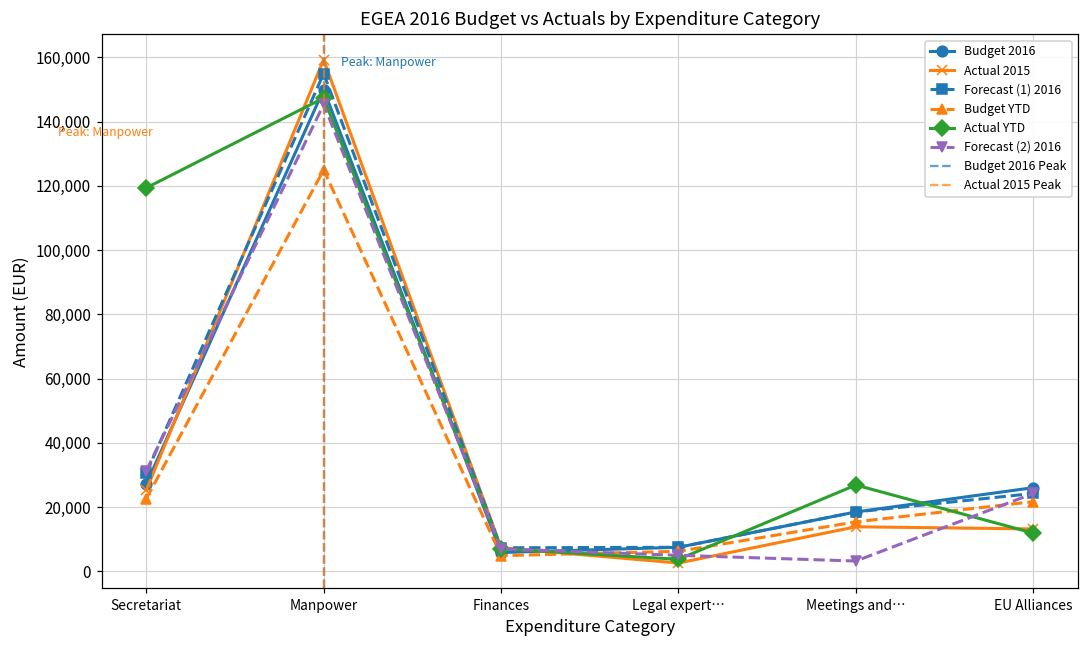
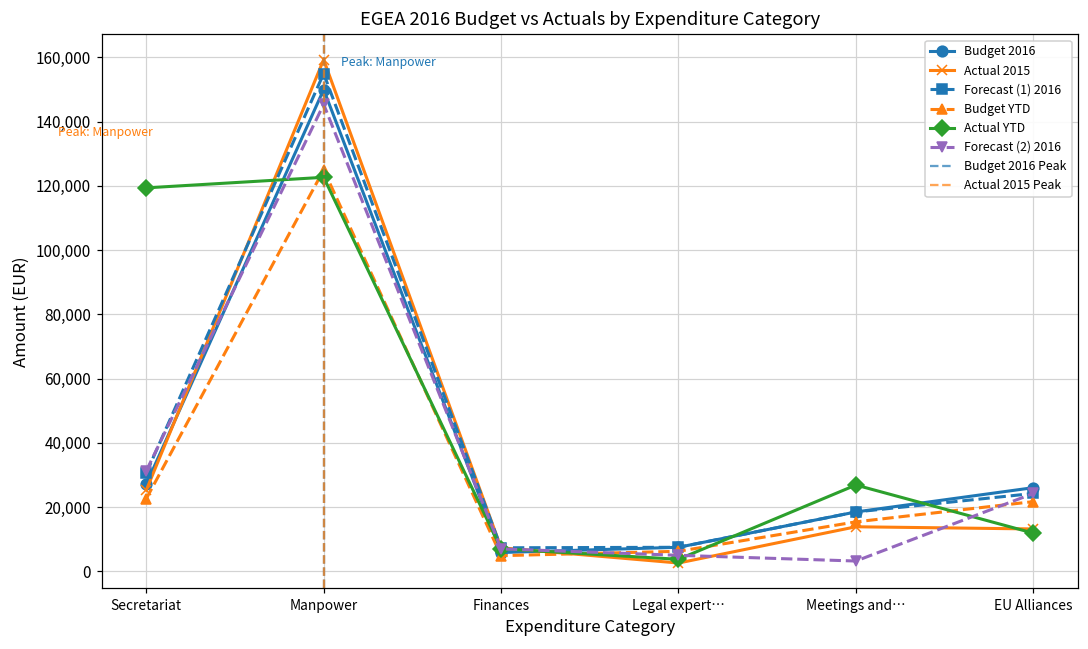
  {
    "Actual YTD": {
      "Secretariat": "119,000",
-     "Manpower": "147,000",
+     "Manpower": "123,000",
      "Legal expert…": "4,000",
      "Meetings and…": "27,000",
      "EU Alliances": "12,000"
    },
    "Forecast (2) 2016": {
      "Manpower": "145,000",
      "Legal expert…": "5,000",
      "Meetings and…": "3,000"
    }
  }
